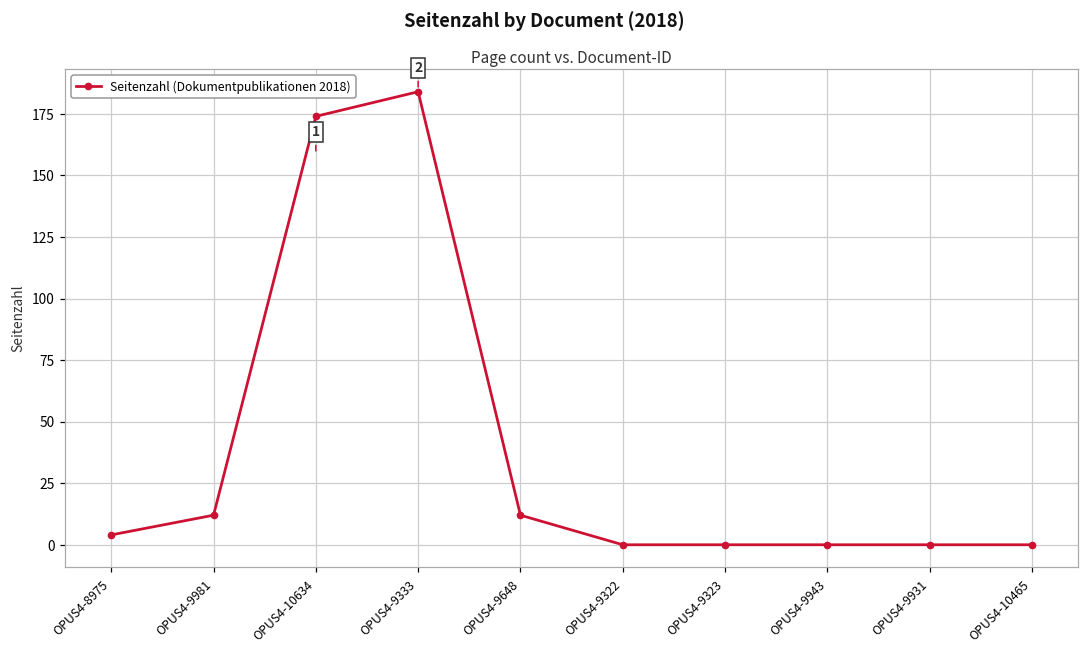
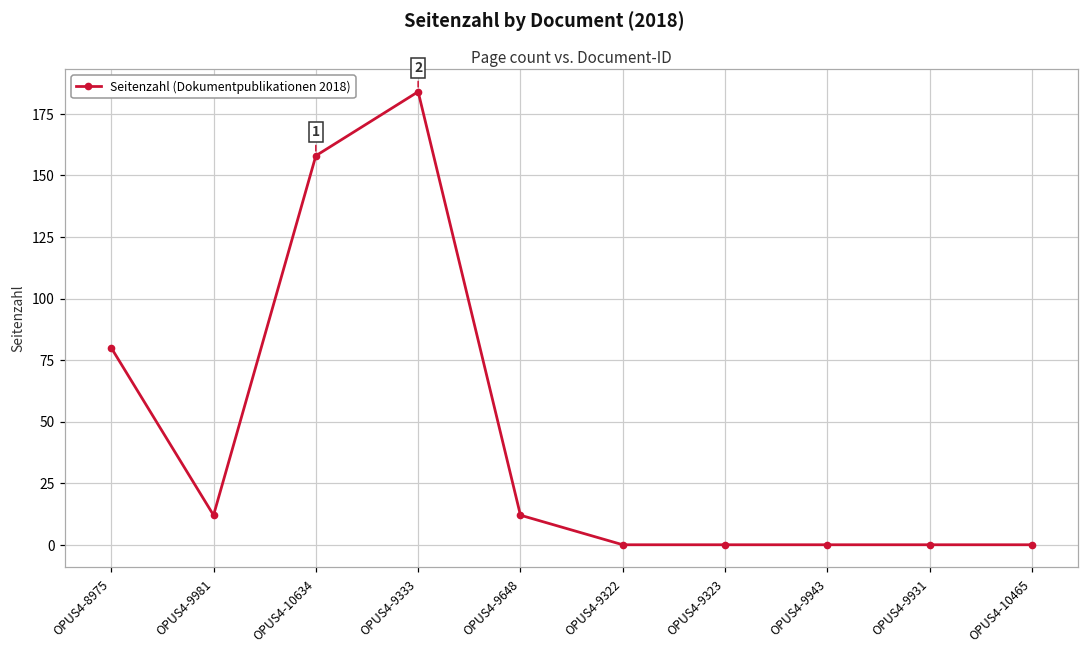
  {
-   "OPUS4-8975": 4,
+   "OPUS4-8975": 80,
    "OPUS4-9981": 12,
-   "OPUS4-10634": 174,
+   "OPUS4-10634": 158,
    "OPUS4-9648": 12,
    "OPUS4-9322": 0,
    "OPUS4-9323": 0,
    "OPUS4-9943": 0,
    "OPUS4-9931": 0,
    "OPUS4-10465": 0
  }
